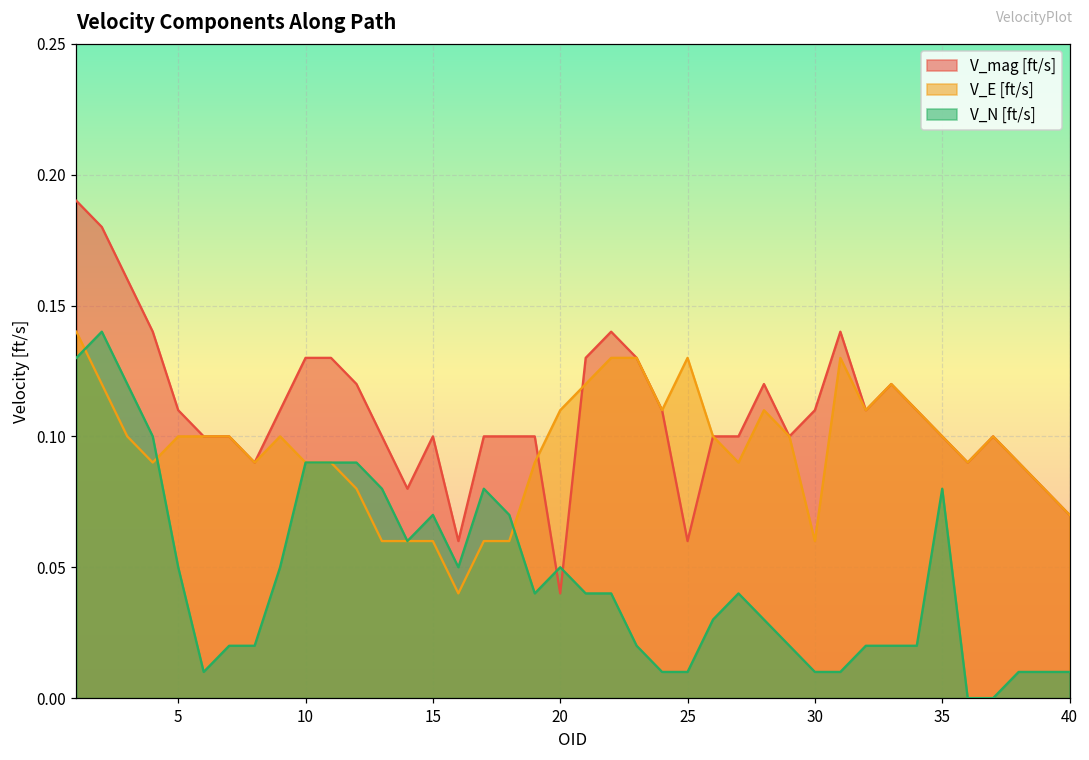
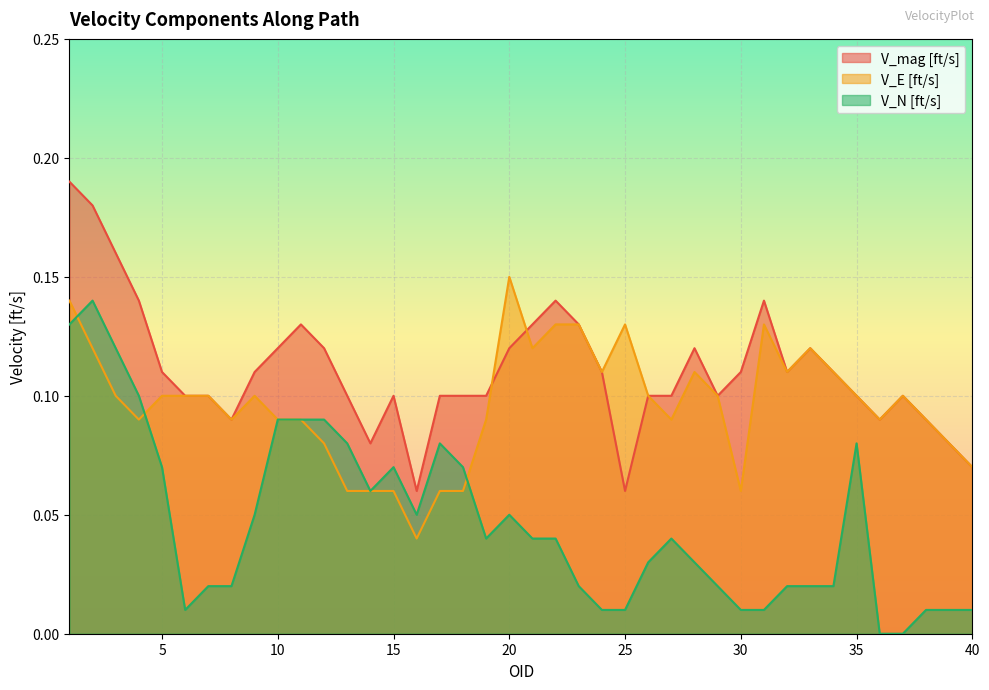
  {
    "V_mag [ft/s]": {
      "5": 0.11,
-     "10": 0.13,
+     "10": 0.12,
      "15": 0.10,
-     "20": 0.04,
+     "20": 0.12,
      "25": 0.06,
      "30": 0.11
    },
    "V_E [ft/s]": {
      "5": 0.10,
      "15": 0.06,
-     "20": 0.11,
+     "20": 0.15,
      "25": 0.13,
      "30": 0.06
    },
    "V_N [ft/s]": {
-     "5": 0.05,
+     "5": 0.07,
      "15": 0.07,
      "20": 0.05,
      "25": 0.01,
      "30": 0.01,
      "35": 0.08,
      "40": 0.01
    }
  }
